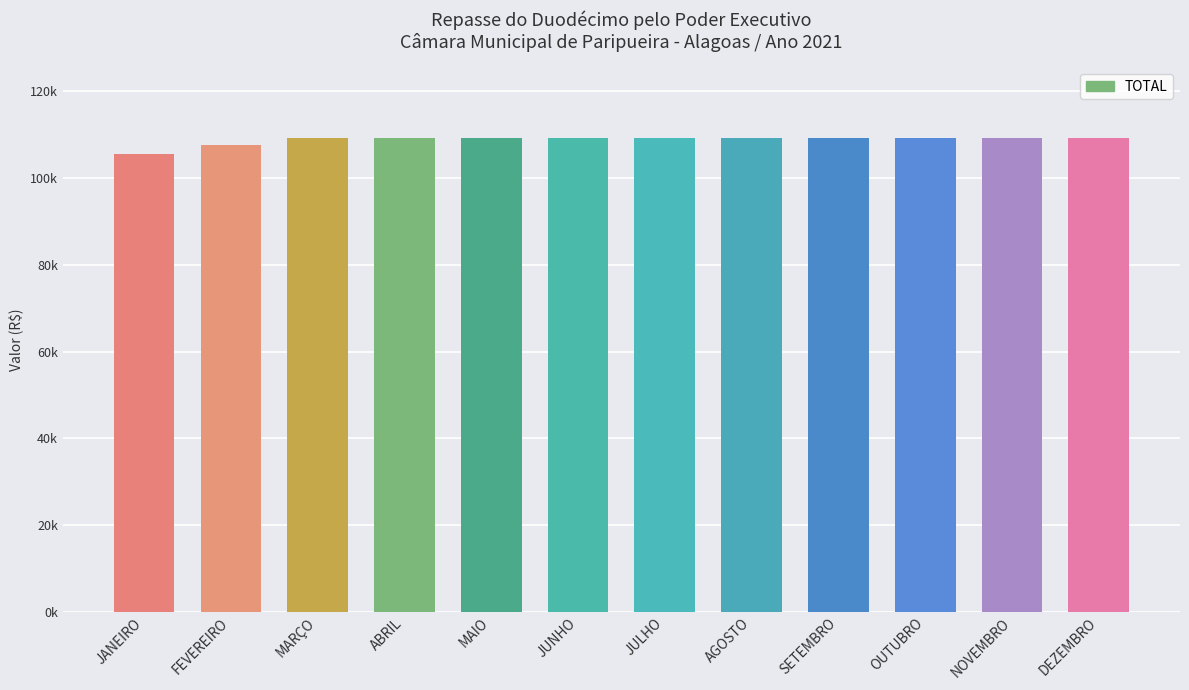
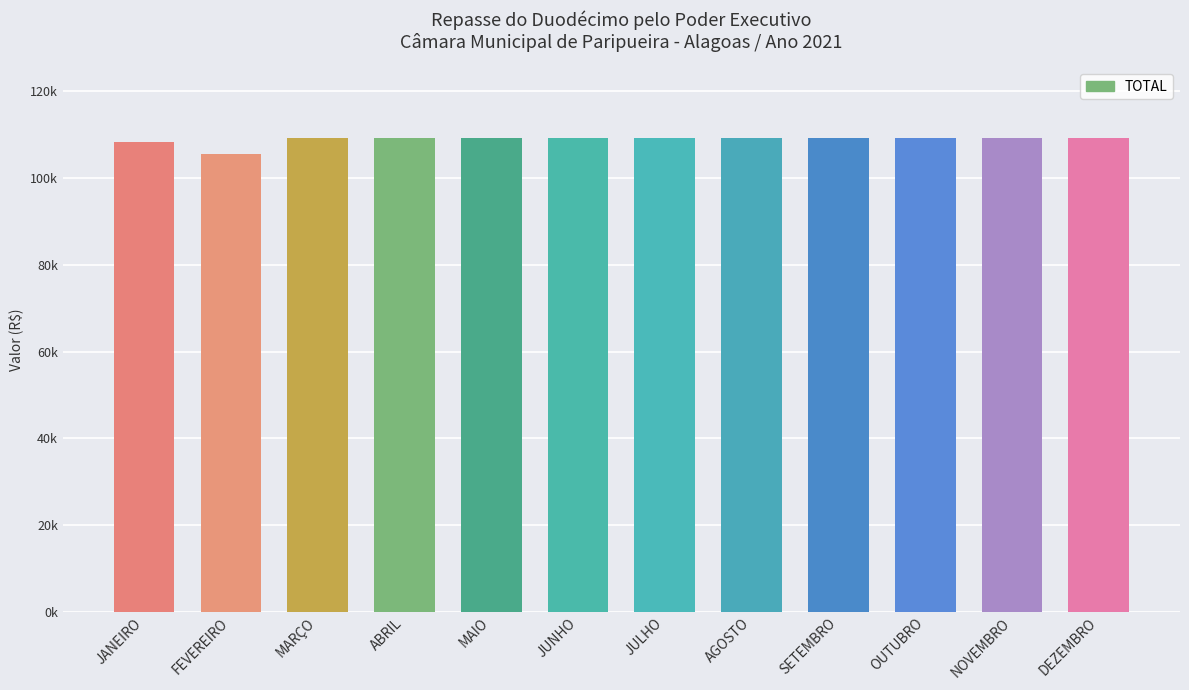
  {
-   "JANEIRO": 106000,
-   "FEVEREIRO": 108000,
+   "JANEIRO": 108000,
+   "FEVEREIRO": 106000,
    "MARÇO": 109000,
    "ABRIL": 109000,
    "MAIO": 109000,
    "JUNHO": 109000,
    "JULHO": 109000,
    "AGOSTO": 109000,
    "SETEMBRO": 109000,
    "OUTUBRO": 109000,
    "NOVEMBRO": 109000,
    "DEZEMBRO": 109000
  }
